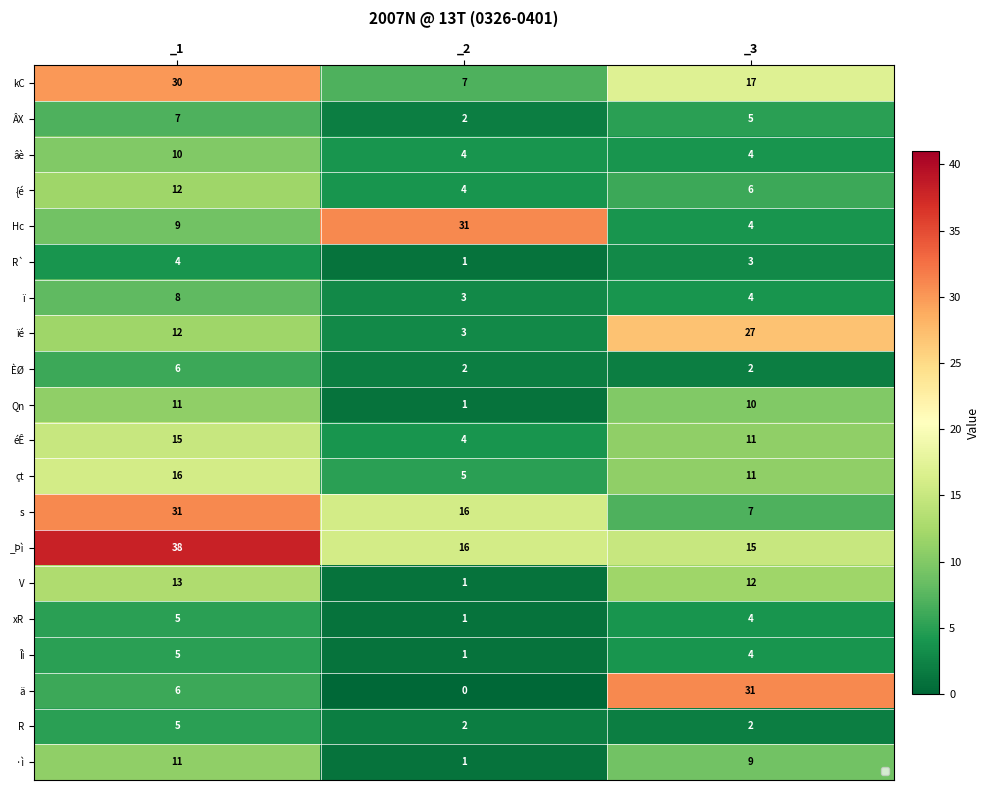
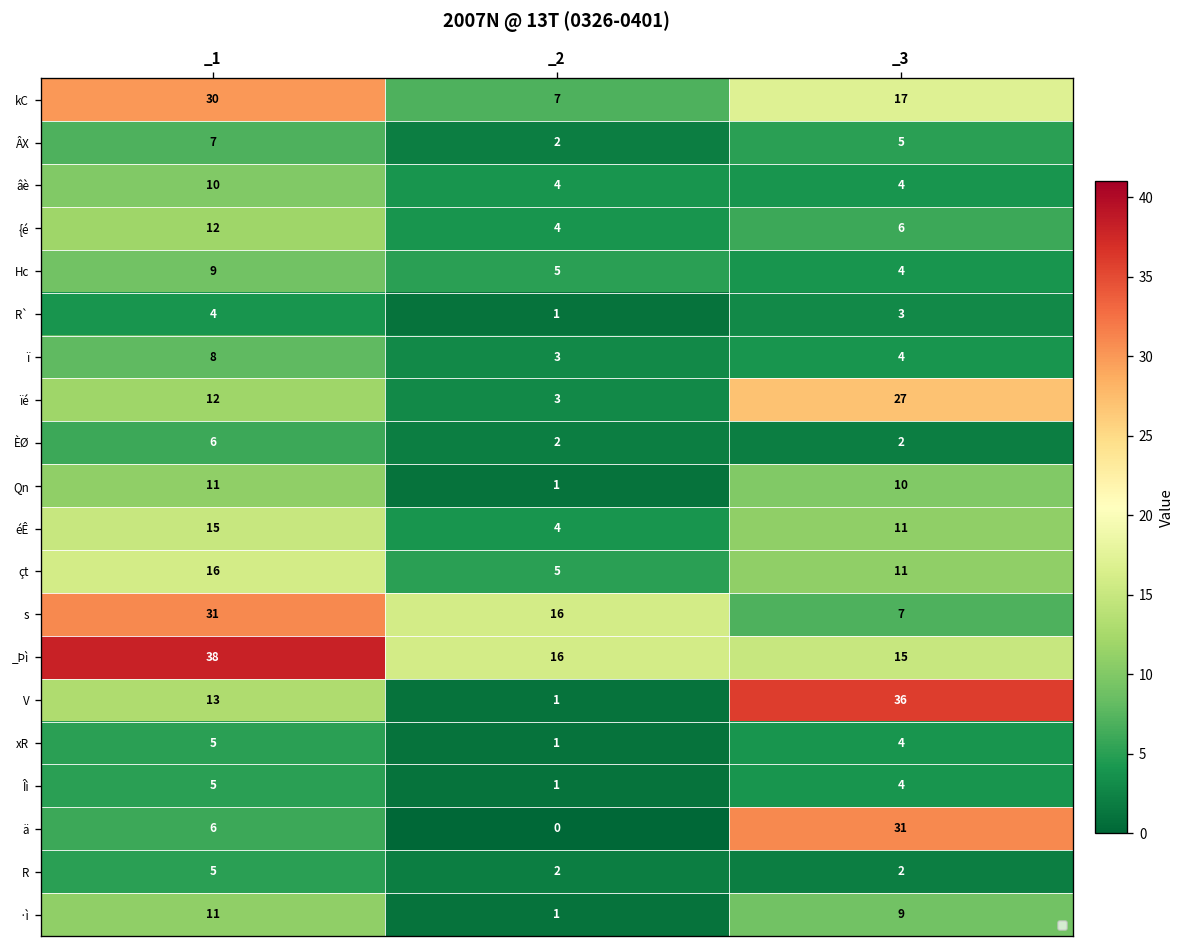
  {
    "kC": {
      "_1": 30,
      "_2": 7,
      "_3": 17
    },
    "ÂX": {
      "_1": 7,
      "_2": 2,
      "_3": 5
    },
    "âè": {
      "_1": 10,
      "_2": 4,
      "_3": 4
    },
    "{é": {
      "_1": 12,
      "_2": 4,
      "_3": 6
    },
    "Hc": {
      "_1": 9,
-     "_2": 31,
+     "_2": 5,
      "_3": 4
    },
    "R`": {
      "_1": 4,
      "_2": 1,
      "_3": 3
    },
    "ï": {
      "_1": 8,
      "_2": 3,
      "_3": 4
    },
    "ïé": {
      "_1": 12,
      "_2": 3,
      "_3": 27
    },
    "ÈØ": {
      "_1": 6,
      "_2": 2,
      "_3": 2
    },
    "Qn": {
      "_1": 11,
      "_2": 1,
      "_3": 10
    },
    "éÊ": {
      "_1": 15,
      "_2": 4,
      "_3": 11
    },
    "çt": {
      "_1": 16,
      "_2": 5,
      "_3": 11
    },
    "s": {
      "_1": 31,
      "_2": 16,
      "_3": 7
    },
    "_Þì": {
      "_1": 38,
      "_2": 16,
      "_3": 15
    },
    "V": {
      "_1": 13,
      "_2": 1,
-     "_3": 12
+     "_3": 36
    },
    "xR": {
      "_1": 5,
      "_2": 1,
      "_3": 4
    },
    "Îì": {
      "_1": 5,
      "_2": 1,
      "_3": 4
    },
    "ä": {
      "_1": 6,
      "_2": 0,
      "_3": 31
    },
    "R": {
      "_1": 5,
      "_2": 2,
      "_3": 2
    },
    "·ì": {
      "_1": 11,
      "_2": 1,
      "_3": 9
    }
  }
